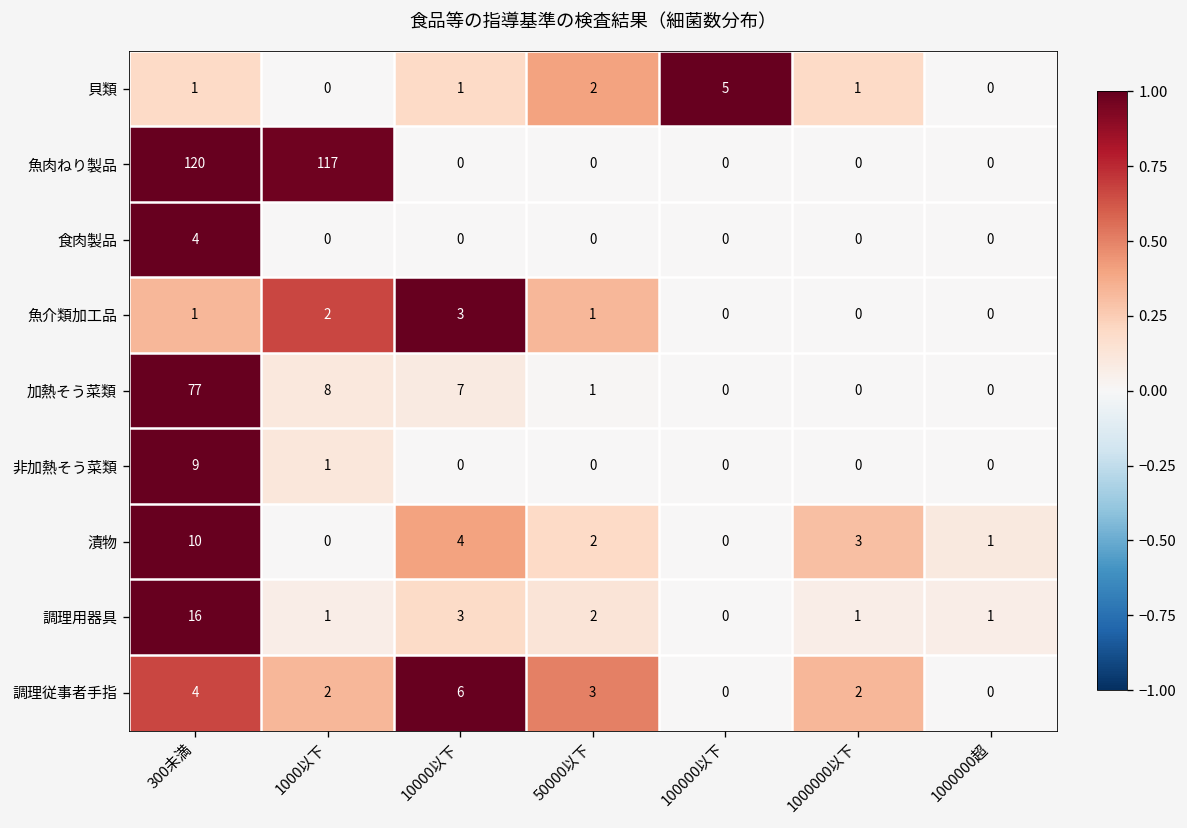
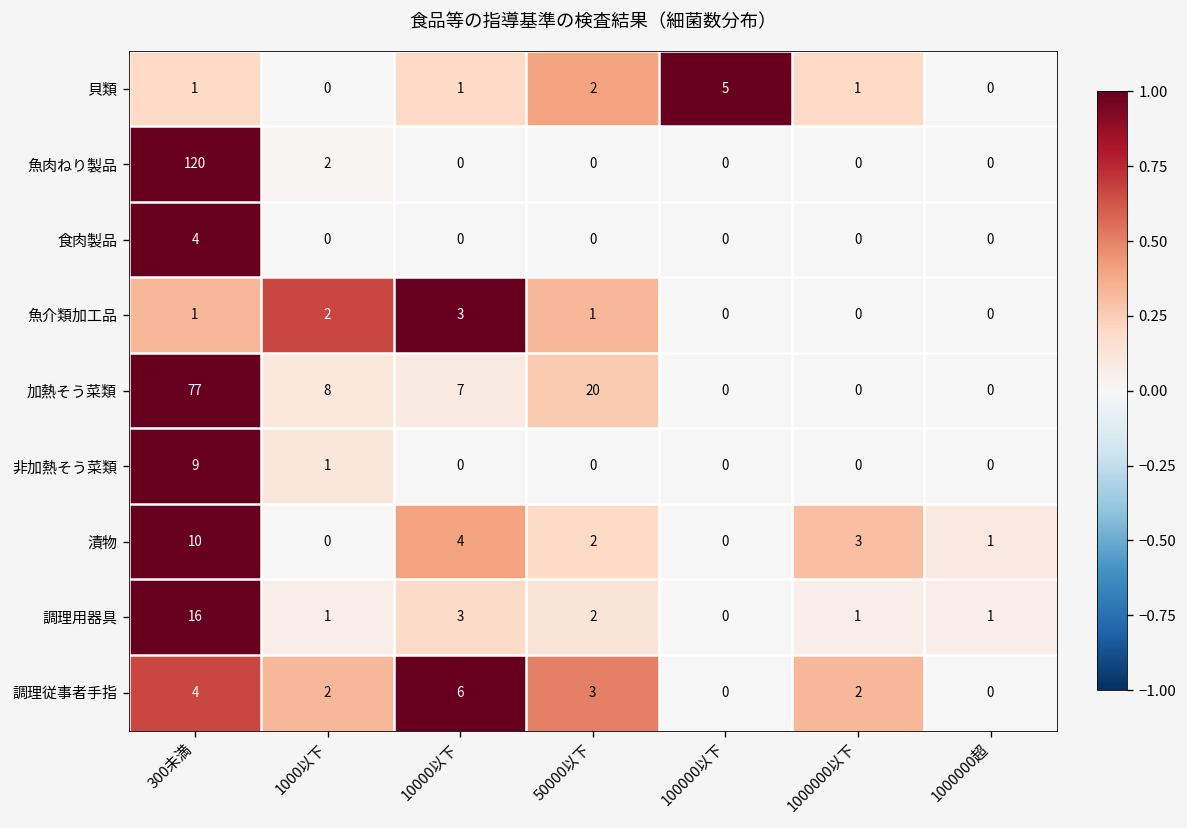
  {
    "貝類": {
      "300未満": 1,
      "1000以下": 0,
      "10000以下": 1,
      "50000以下": 2,
      "100000以下": 5,
      "1000000以下": 1,
      "1000000超": 0
    },
    "魚肉ねり製品": {
      "300未満": 120,
-     "1000以下": 117,
+     "1000以下": 2,
      "10000以下": 0,
      "50000以下": 0,
      "100000以下": 0,
      "1000000以下": 0,
      "1000000超": 0
    },
    "食肉製品": {
      "300未満": 4,
      "1000以下": 0,
      "10000以下": 0,
      "50000以下": 0,
      "100000以下": 0,
      "1000000以下": 0,
      "1000000超": 0
    },
    "魚介類加工品": {
      "300未満": 1,
      "1000以下": 2,
      "10000以下": 3,
      "50000以下": 1,
      "100000以下": 0,
      "1000000以下": 0,
      "1000000超": 0
    },
    "加熱そう菜類": {
      "300未満": 77,
      "1000以下": 8,
      "10000以下": 7,
-     "50000以下": 1,
+     "50000以下": 20,
      "100000以下": 0,
      "1000000以下": 0,
      "1000000超": 0
    },
    "非加熱そう菜類": {
      "300未満": 9,
      "1000以下": 1,
      "10000以下": 0,
      "50000以下": 0,
      "100000以下": 0,
      "1000000以下": 0,
      "1000000超": 0
    },
    "漬物": {
      "300未満": 10,
      "1000以下": 0,
      "10000以下": 4,
      "50000以下": 2,
      "100000以下": 0,
      "1000000以下": 3,
      "1000000超": 1
    },
    "調理用器具": {
      "300未満": 16,
      "1000以下": 1,
      "10000以下": 3,
      "50000以下": 2,
      "100000以下": 0,
      "1000000以下": 1,
      "1000000超": 1
    },
    "調理従事者手指": {
      "300未満": 4,
      "1000以下": 2,
      "10000以下": 6,
      "50000以下": 3,
      "100000以下": 0,
      "1000000以下": 2,
      "1000000超": 0
    }
  }
